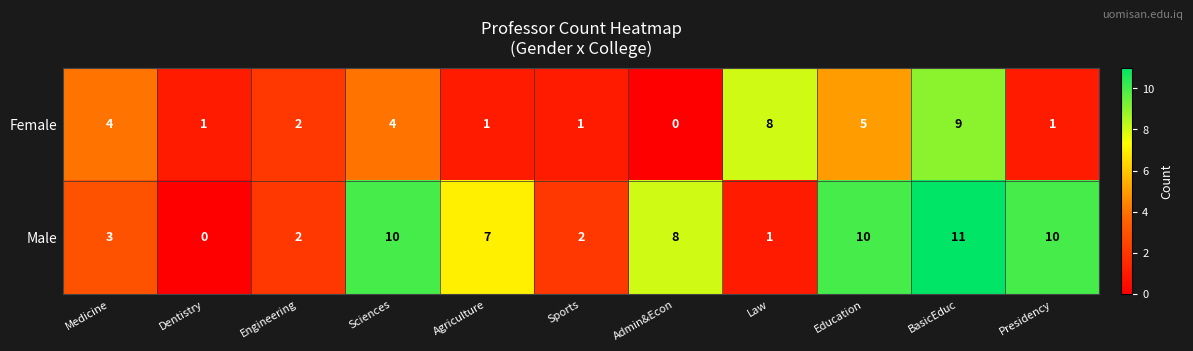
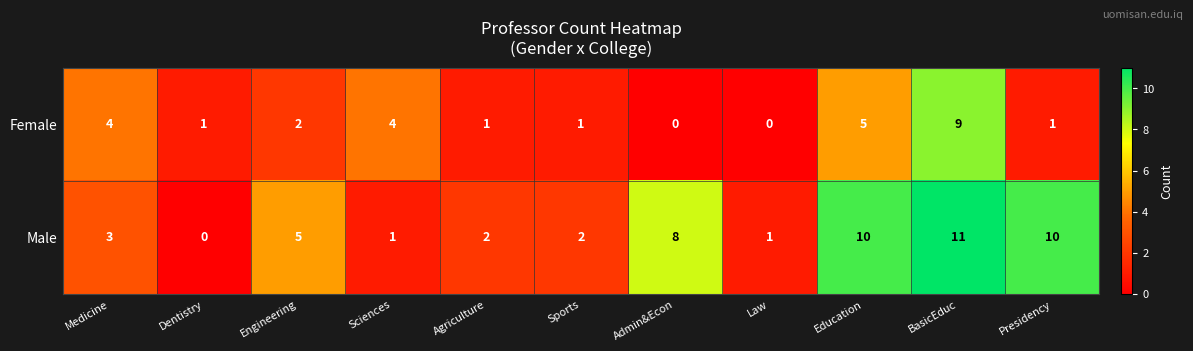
  {
    "Female": {
      "Medicine": 4,
      "Dentistry": 1,
      "Engineering": 2,
      "Sciences": 4,
      "Agriculture": 1,
      "Sports": 1,
      "Admin&Econ": 0,
-     "Law": 8,
+     "Law": 0,
      "Education": 5,
      "BasicEduc": 9,
      "Presidency": 1
    },
    "Male": {
      "Medicine": 3,
      "Dentistry": 0,
-     "Engineering": 2,
-     "Sciences": 10,
-     "Agriculture": 7,
+     "Engineering": 5,
+     "Sciences": 1,
+     "Agriculture": 2,
      "Sports": 2,
      "Admin&Econ": 8,
      "Law": 1,
      "Education": 10,
      "BasicEduc": 11,
      "Presidency": 10
    }
  }
